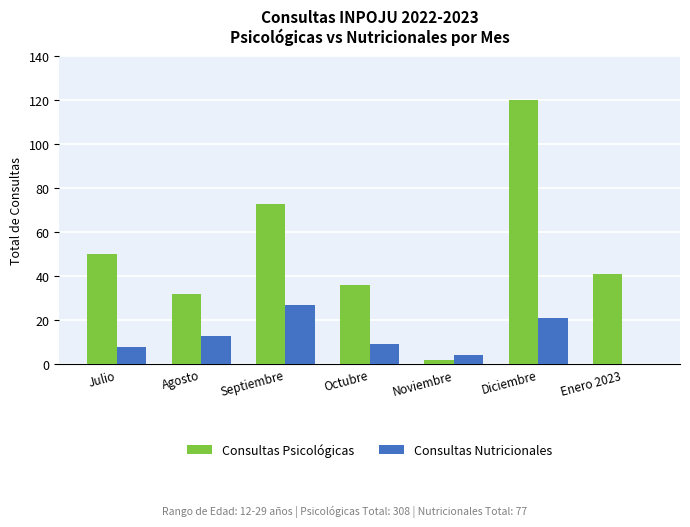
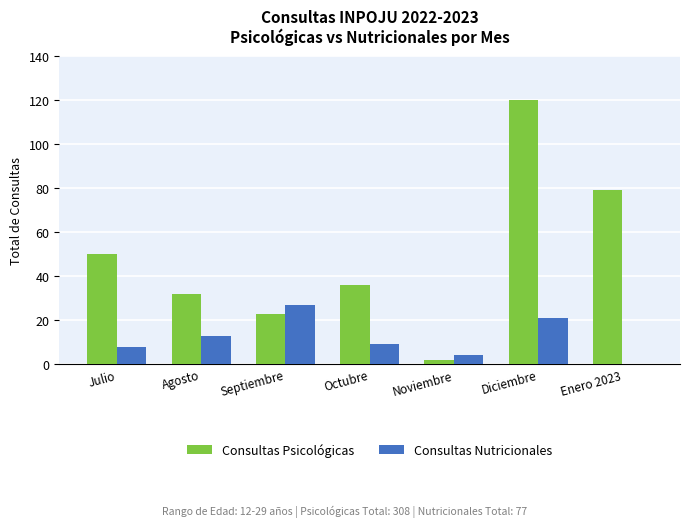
  {
    "Consultas Psicológicas": {
      "Julio": 50,
      "Agosto": 32,
-     "Septiembre": 73,
+     "Septiembre": 23,
      "Octubre": 36,
      "Noviembre": 2,
      "Diciembre": 120,
-     "Enero 2023": 41
+     "Enero 2023": 79
    },
    "Consultas Nutricionales": {
      "Julio": 8,
      "Agosto": 13,
      "Septiembre": 27,
      "Octubre": 9,
      "Noviembre": 4,
      "Diciembre": 21,
      "Enero 2023": 0
    }
  }
